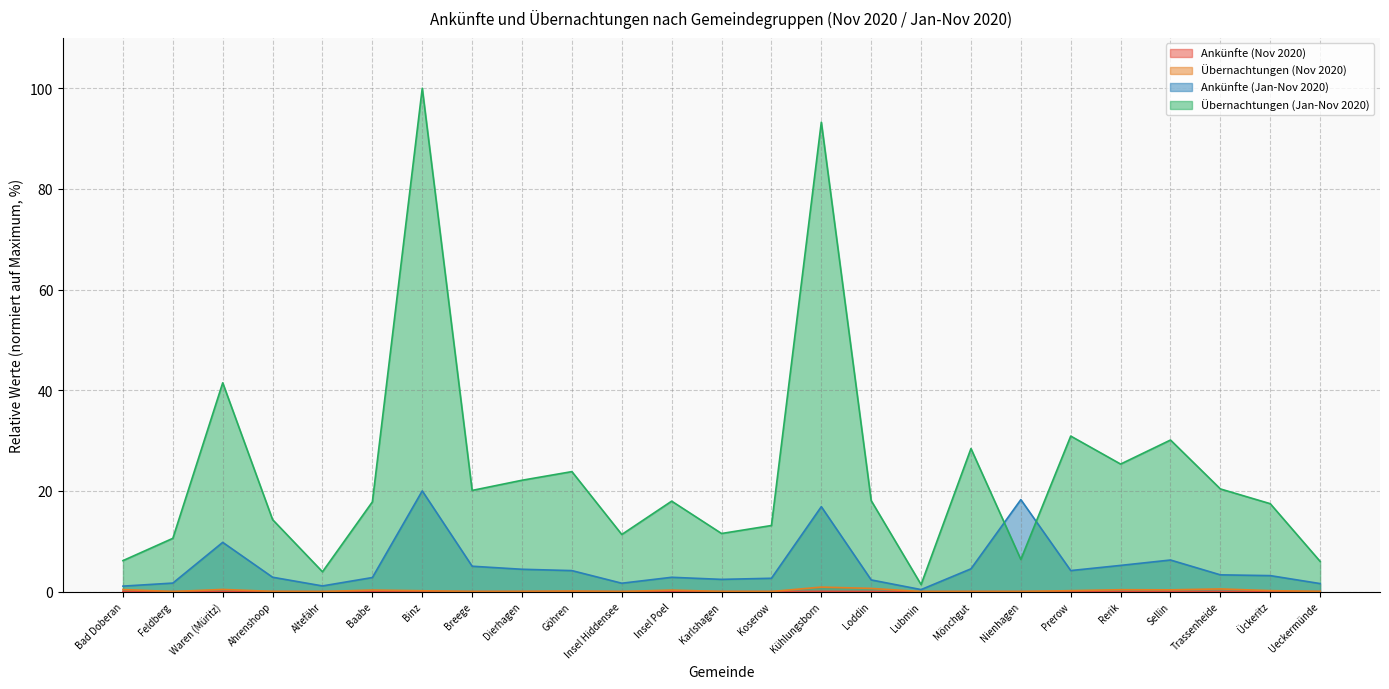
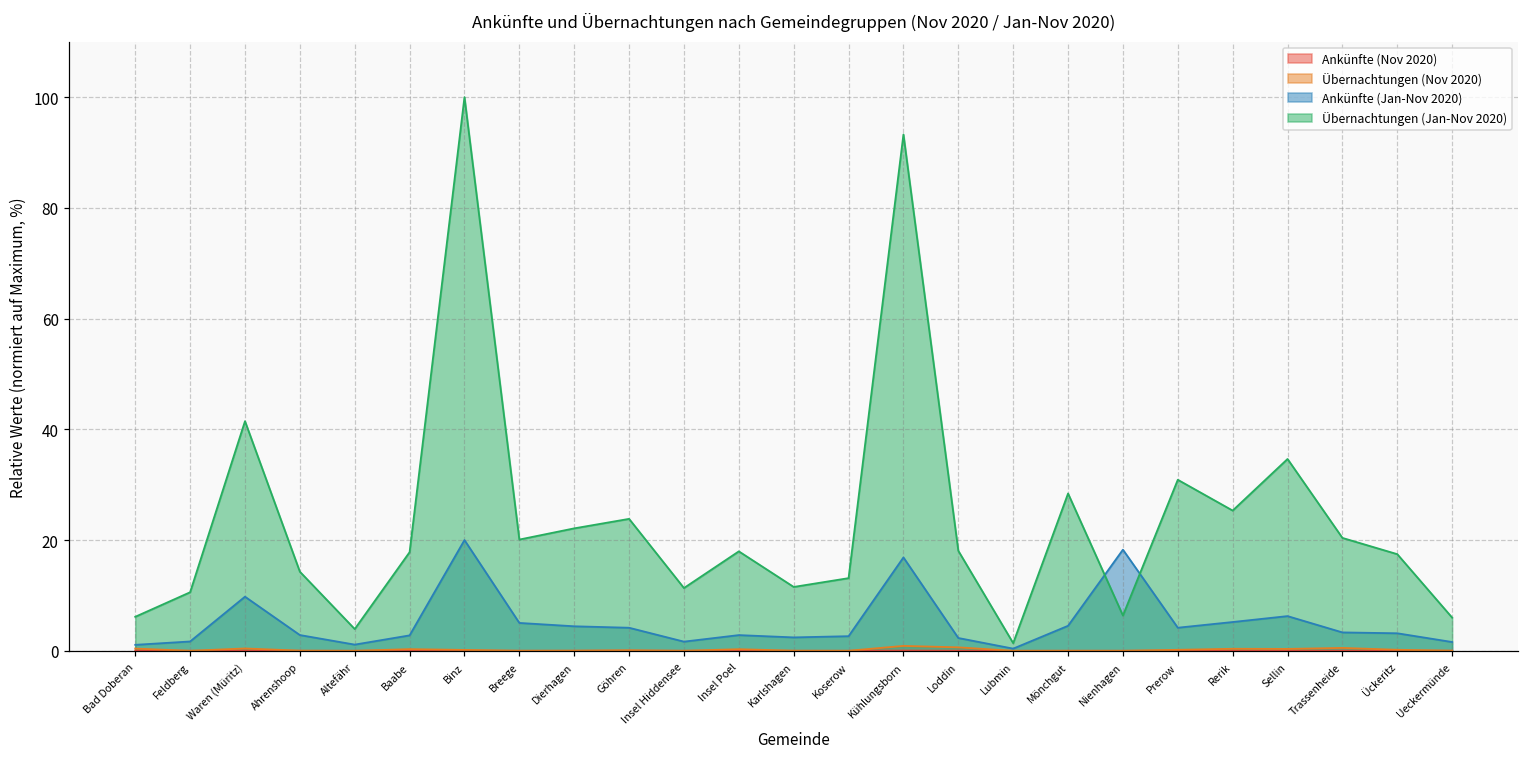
  {
    "Ankünfte (Jan-Nov 2020)": {
      "Bad Doberan": 1,
      "Feldberg": 2,
      "Waren (Müritz)": 10,
      "Ahrenshoop": 3,
      "Altefähr": 1,
      "Baabe": 3,
      "Binz": 20,
      "Breege": 5,
      "Dierhagen": 4,
      "Göhren": 4,
      "Insel Hiddensee": 2,
      "Insel Poel": 3,
      "Karlshagen": 2,
      "Koserow": 3,
      "Kühlungsborn": 17,
      "Loddin": 2,
      "Mönchgut": 5,
      "Nienhagen": 18,
      "Prerow": 4,
      "Rerik": 5,
      "Sellin": 6,
      "Trassenheide": 3,
      "Ückeritz": 3,
      "Ueckermünde": 2
    },
    "Übernachtungen (Jan-Nov 2020)": {
      "Bad Doberan": 6,
      "Feldberg": 11,
      "Waren (Müritz)": 41,
      "Ahrenshoop": 14,
      "Altefähr": 4,
      "Baabe": 18,
      "Binz": 100,
      "Breege": 20,
      "Dierhagen": 22,
      "Göhren": 24,
      "Insel Hiddensee": 11,
      "Insel Poel": 18,
      "Karlshagen": 12,
      "Koserow": 13,
      "Kühlungsborn": 93,
      "Loddin": 18,
      "Lubmin": 1,
      "Mönchgut": 28,
      "Nienhagen": 6,
      "Prerow": 31,
      "Rerik": 25,
-     "Sellin": 30,
+     "Sellin": 35,
      "Trassenheide": 20,
      "Ückeritz": 17,
      "Ueckermünde": 6
    }
  }
